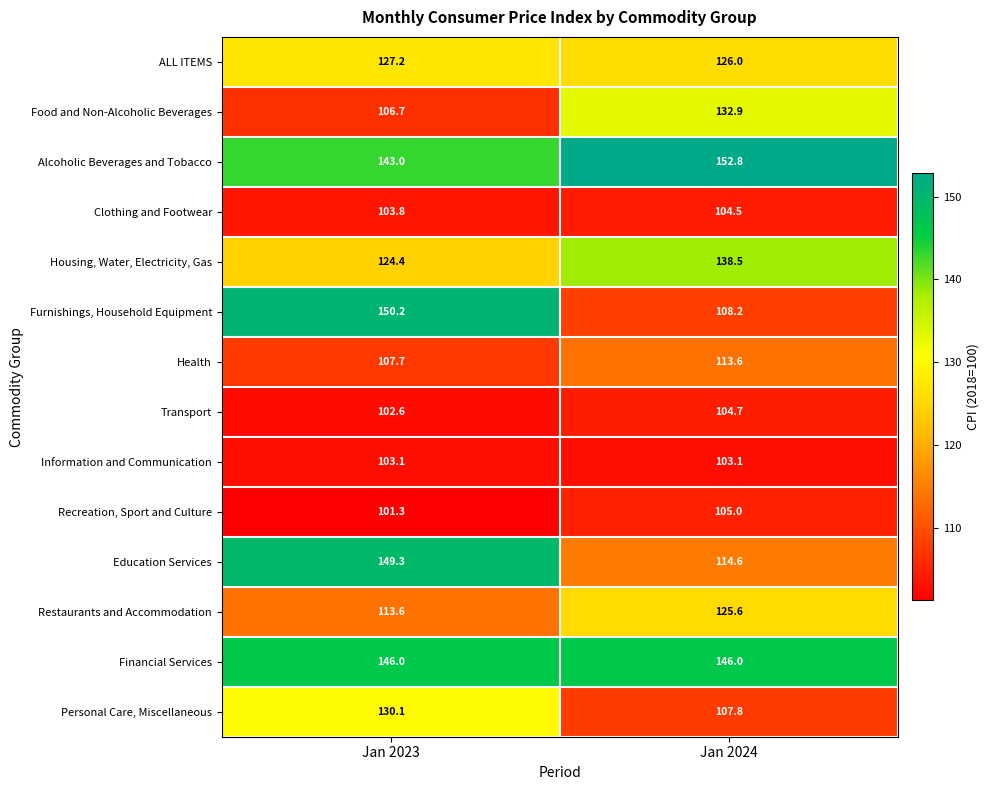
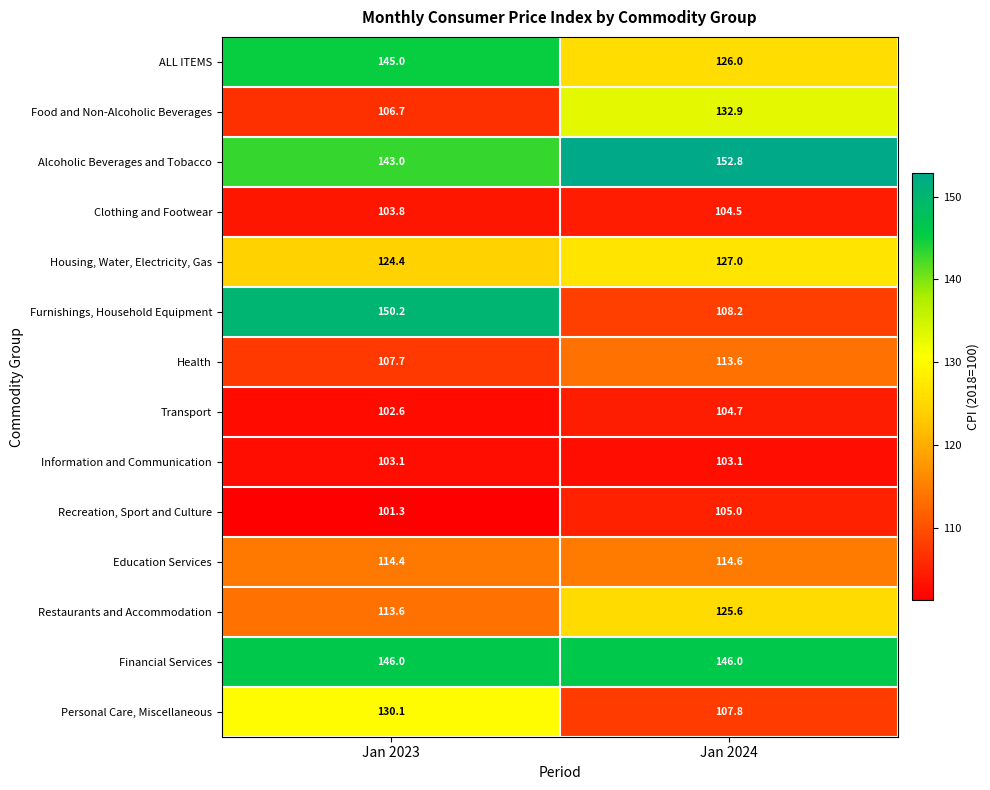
  {
    "ALL ITEMS": {
-     "Jan 2023": 127.2,
+     "Jan 2023": 145.0,
      "Jan 2024": 126.0
    },
    "Food and Non-Alcoholic Beverages": {
      "Jan 2023": 106.7,
      "Jan 2024": 132.9
    },
    "Alcoholic Beverages and Tobacco": {
      "Jan 2023": 143.0,
      "Jan 2024": 152.8
    },
    "Clothing and Footwear": {
      "Jan 2023": 103.8,
      "Jan 2024": 104.5
    },
    "Housing, Water, Electricity, Gas": {
      "Jan 2023": 124.4,
-     "Jan 2024": 138.5
+     "Jan 2024": 127.0
    },
    "Furnishings, Household Equipment": {
      "Jan 2023": 150.2,
      "Jan 2024": 108.2
    },
    "Health": {
      "Jan 2023": 107.7,
      "Jan 2024": 113.6
    },
    "Transport": {
      "Jan 2023": 102.6,
      "Jan 2024": 104.7
    },
    "Information and Communication": {
      "Jan 2023": 103.1,
      "Jan 2024": 103.1
    },
    "Recreation, Sport and Culture": {
      "Jan 2023": 101.3,
      "Jan 2024": 105.0
    },
    "Education Services": {
-     "Jan 2023": 149.3,
+     "Jan 2023": 114.4,
      "Jan 2024": 114.6
    },
    "Restaurants and Accommodation": {
      "Jan 2023": 113.6,
      "Jan 2024": 125.6
    },
    "Financial Services": {
      "Jan 2023": 146.0,
      "Jan 2024": 146.0
    },
    "Personal Care, Miscellaneous": {
      "Jan 2023": 130.1,
      "Jan 2024": 107.8
    }
  }
